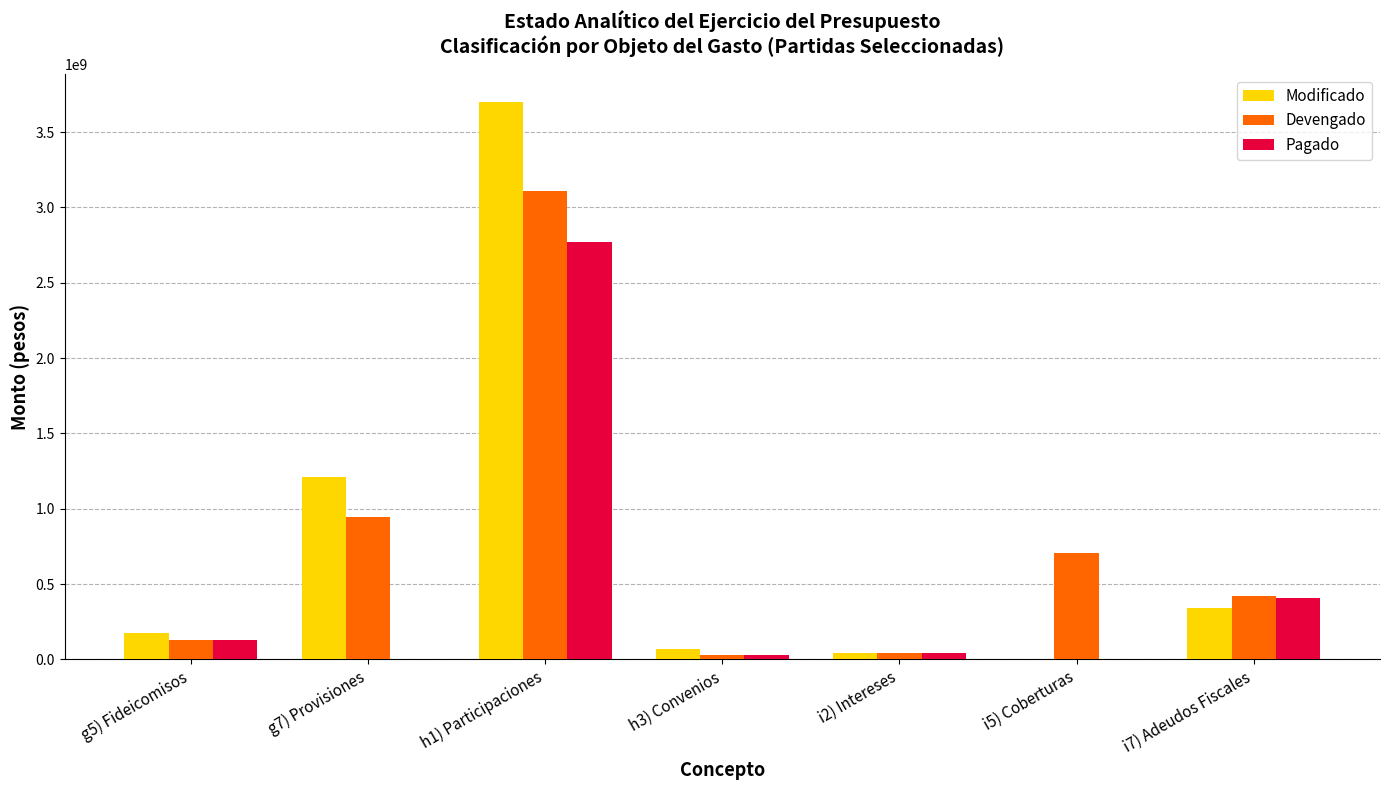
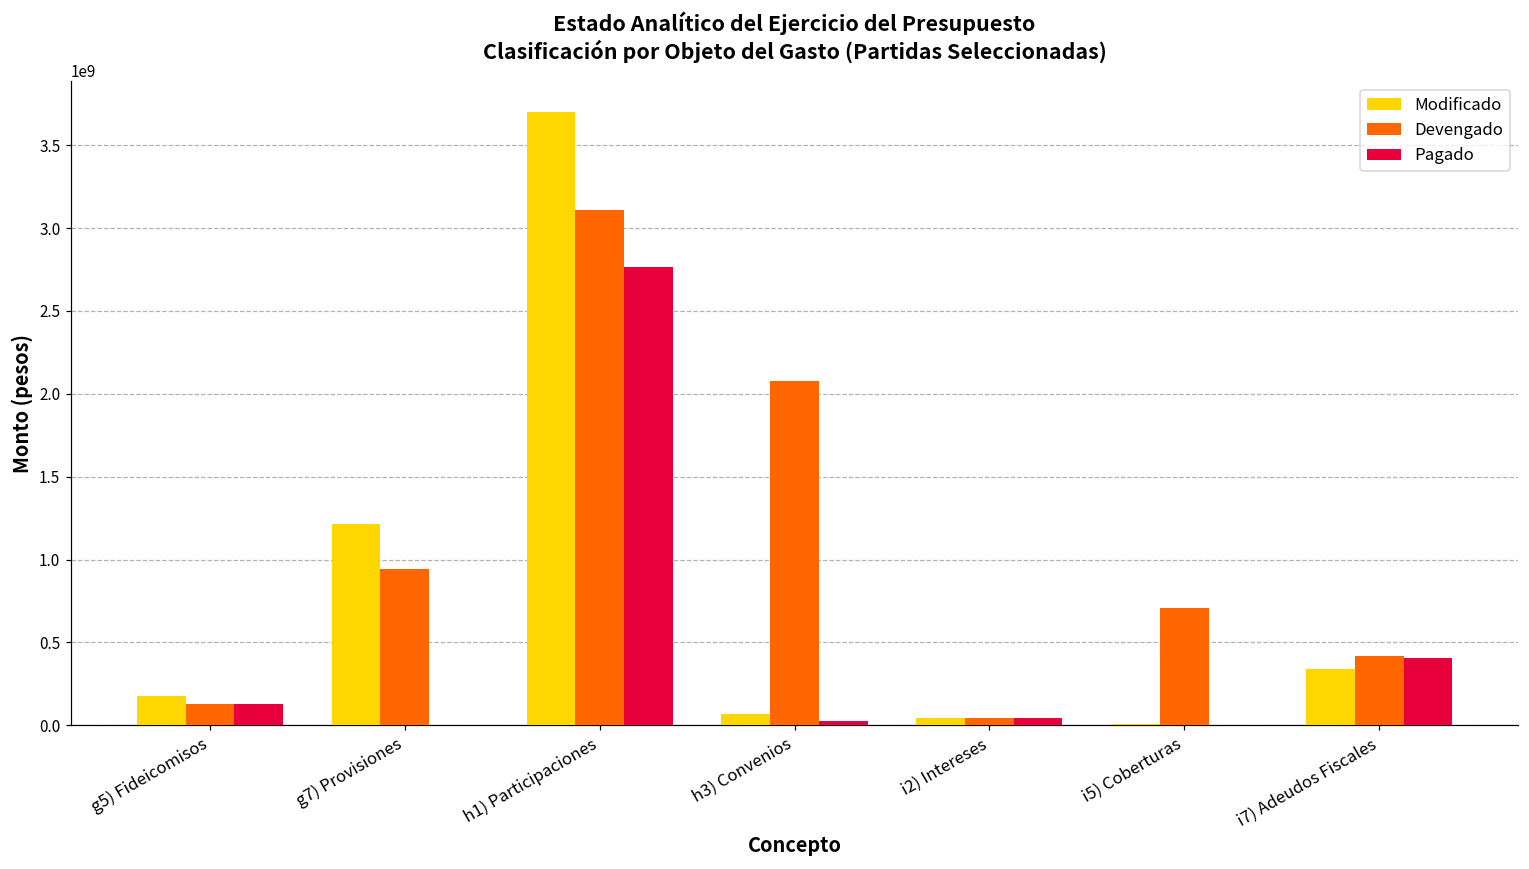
  {
    "Modificado": {
      "g5) Fideicomisos": 180000000,
      "g7) Provisiones": 1210000000,
      "h1) Participaciones": 3700000000,
      "h3) Convenios": 70000000,
      "i2) Intereses": 40000000,
      "i7) Adeudos Fiscales": 340000000
    },
    "Devengado": {
      "g5) Fideicomisos": 130000000,
      "g7) Provisiones": 940000000,
      "h1) Participaciones": 3110000000,
-     "h3) Convenios": 30000000,
+     "h3) Convenios": 2080000000,
      "i2) Intereses": 40000000,
      "i5) Coberturas": 710000000,
      "i7) Adeudos Fiscales": 420000000
    },
    "Pagado": {
      "g5) Fideicomisos": 130000000,
      "g7) Provisiones": 0,
      "h1) Participaciones": 2770000000,
      "h3) Convenios": 30000000,
      "i2) Intereses": 40000000,
      "i7) Adeudos Fiscales": 410000000
    }
  }
